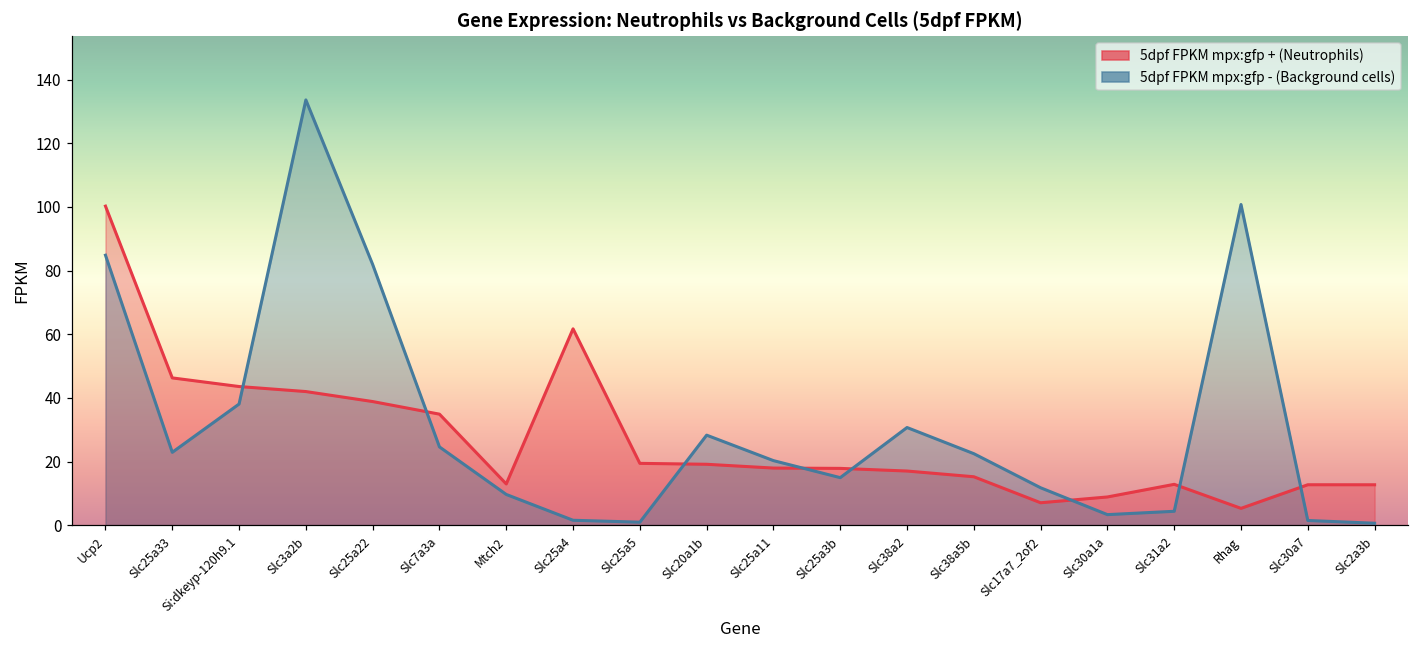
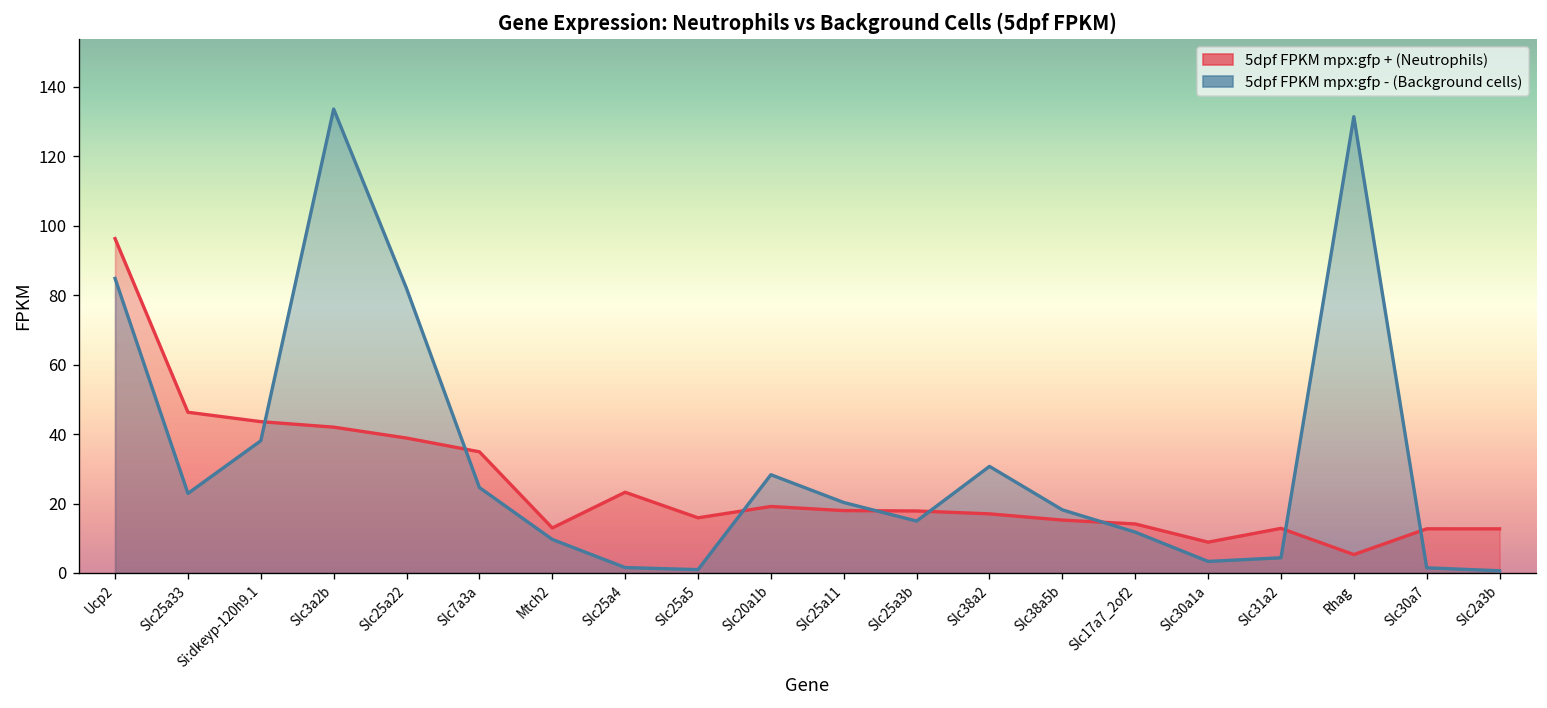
  {
    "5dpf FPKM mpx:gfp + (Neutrophils)": {
-     "Ucp2": 100,
+     "Ucp2": 96,
      "Slc25a33": 46,
      "Si:dkeyp-120h9.1": 44,
      "Slc3a2b": 42,
      "Slc25a22": 39,
      "Slc7a3a": 35,
      "Mtch2": 13,
-     "Slc25a4": 62,
-     "Slc25a5": 19,
+     "Slc25a4": 23,
+     "Slc25a5": 16,
      "Slc20a1b": 19,
      "Slc25a11": 18,
      "Slc25a3b": 18,
      "Slc38a2": 17,
      "Slc38a5b": 15,
-     "Slc17a7_2of2": 7,
+     "Slc17a7_2of2": 14,
      "Slc30a1a": 9,
      "Slc31a2": 13,
      "Rhag": 5,
      "Slc30a7": 13,
      "Slc2a3b": 13
    },
    "5dpf FPKM mpx:gfp - (Background cells)": {
      "Ucp2": 85,
      "Slc25a33": 23,
      "Si:dkeyp-120h9.1": 38,
      "Slc3a2b": 134,
      "Slc25a22": 82,
      "Slc7a3a": 25,
      "Mtch2": 10,
      "Slc25a4": 2,
      "Slc25a5": 1,
      "Slc20a1b": 28,
      "Slc25a11": 20,
      "Slc25a3b": 15,
      "Slc38a2": 31,
-     "Slc38a5b": 22,
+     "Slc38a5b": 18,
      "Slc17a7_2of2": 12,
      "Slc30a1a": 3,
      "Slc31a2": 4,
-     "Rhag": 101,
+     "Rhag": 131,
      "Slc30a7": 1,
      "Slc2a3b": 1
    }
  }
